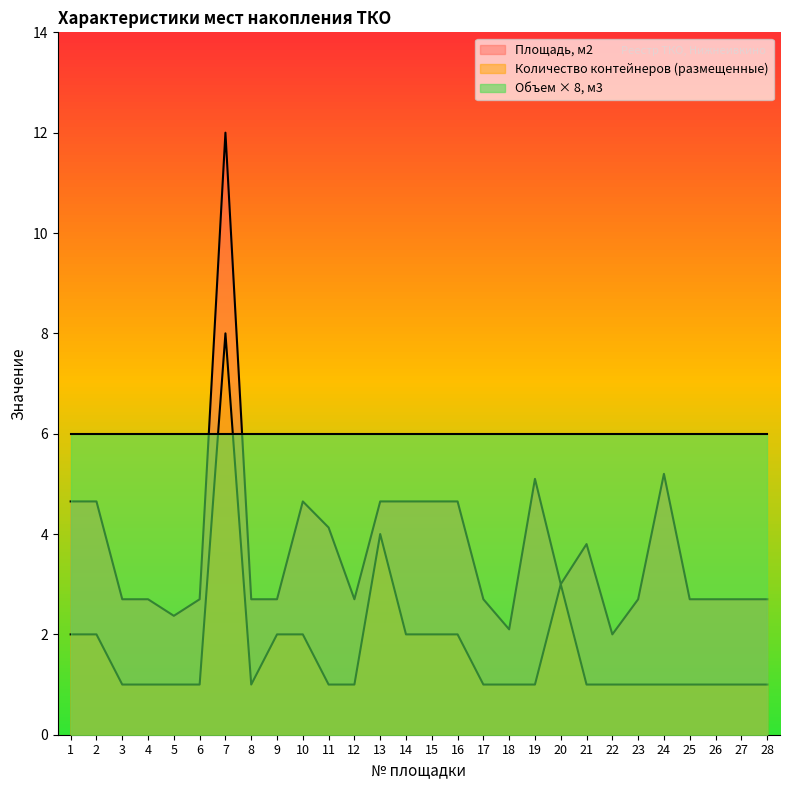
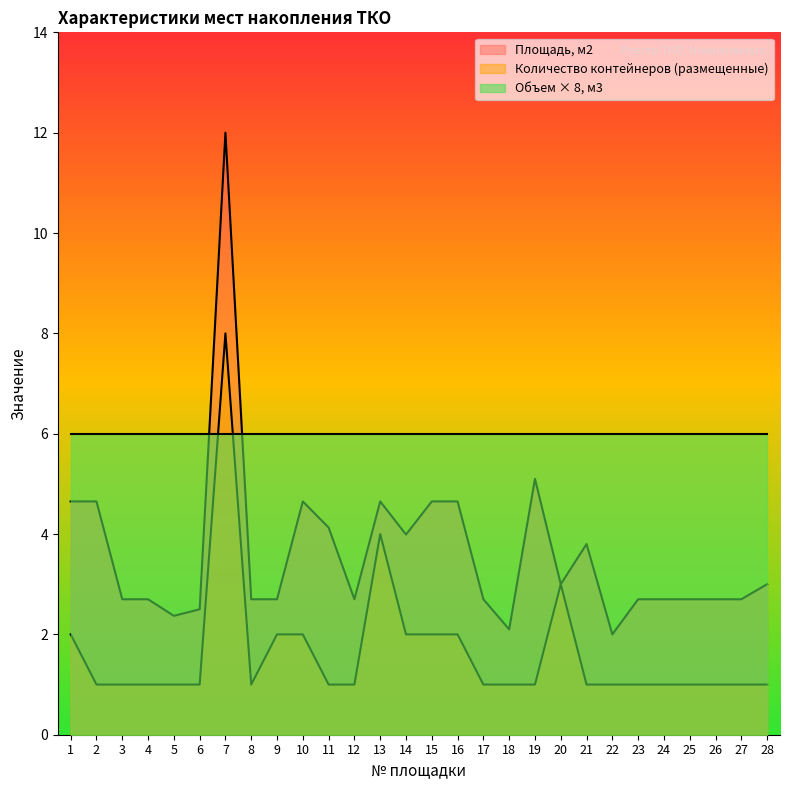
  {
    "Площадь, м2": {
      "1": 4.7,
      "2": 4.7,
      "3": 2.7,
      "4": 2.7,
      "5": 2.4,
-     "6": 2.7,
+     "6": 2.5,
      "7": 12.0,
      "8": 2.7,
      "9": 2.7,
      "10": 4.7,
      "11": 4.1,
      "12": 2.7,
      "13": 4.7,
-     "14": 4.7,
+     "14": 4.0,
      "15": 4.7,
      "16": 4.7,
      "17": 2.7,
      "18": 2.1,
      "19": 5.1,
      "21": 3.8,
      "22": 2.0,
      "23": 2.7,
-     "24": 5.2,
+     "24": 2.7,
      "25": 2.7,
      "26": 2.7,
      "27": 2.7,
-     "28": 2.7
+     "28": 3.0
    },
    "Количество контейнеров (размещенные)": {
      "1": 2,
-     "2": 2,
+     "2": 1,
      "3": 1,
      "4": 1,
      "5": 1,
      "6": 1,
      "7": 8,
      "8": 1,
      "9": 2,
      "10": 2,
      "11": 1,
      "12": 1,
      "13": 4,
      "14": 2,
      "15": 2,
      "16": 2,
      "17": 1,
      "18": 1,
      "19": 1,
      "21": 1,
      "22": 1,
      "23": 1,
      "24": 1,
      "25": 1,
      "26": 1,
      "27": 1,
      "28": 1
    },
    "Объем × 8, м3": {
      "1": 6.0,
      "2": 6.0,
      "3": 6.0,
      "4": 6.0,
      "5": 6.0,
      "6": 6.0,
      "7": 6.0,
      "8": 6.0,
      "9": 6.0,
      "10": 6.0,
      "11": 6.0,
      "12": 6.0,
      "13": 6.0,
      "14": 6.0,
      "15": 6.0,
      "16": 6.0,
      "17": 6.0,
      "18": 6.0,
      "19": 6.0,
      "20": 6.0,
      "21": 6.0,
      "22": 6.0,
      "23": 6.0,
      "24": 6.0,
      "25": 6.0,
      "26": 6.0,
      "27": 6.0,
      "28": 6.0
    }
  }
